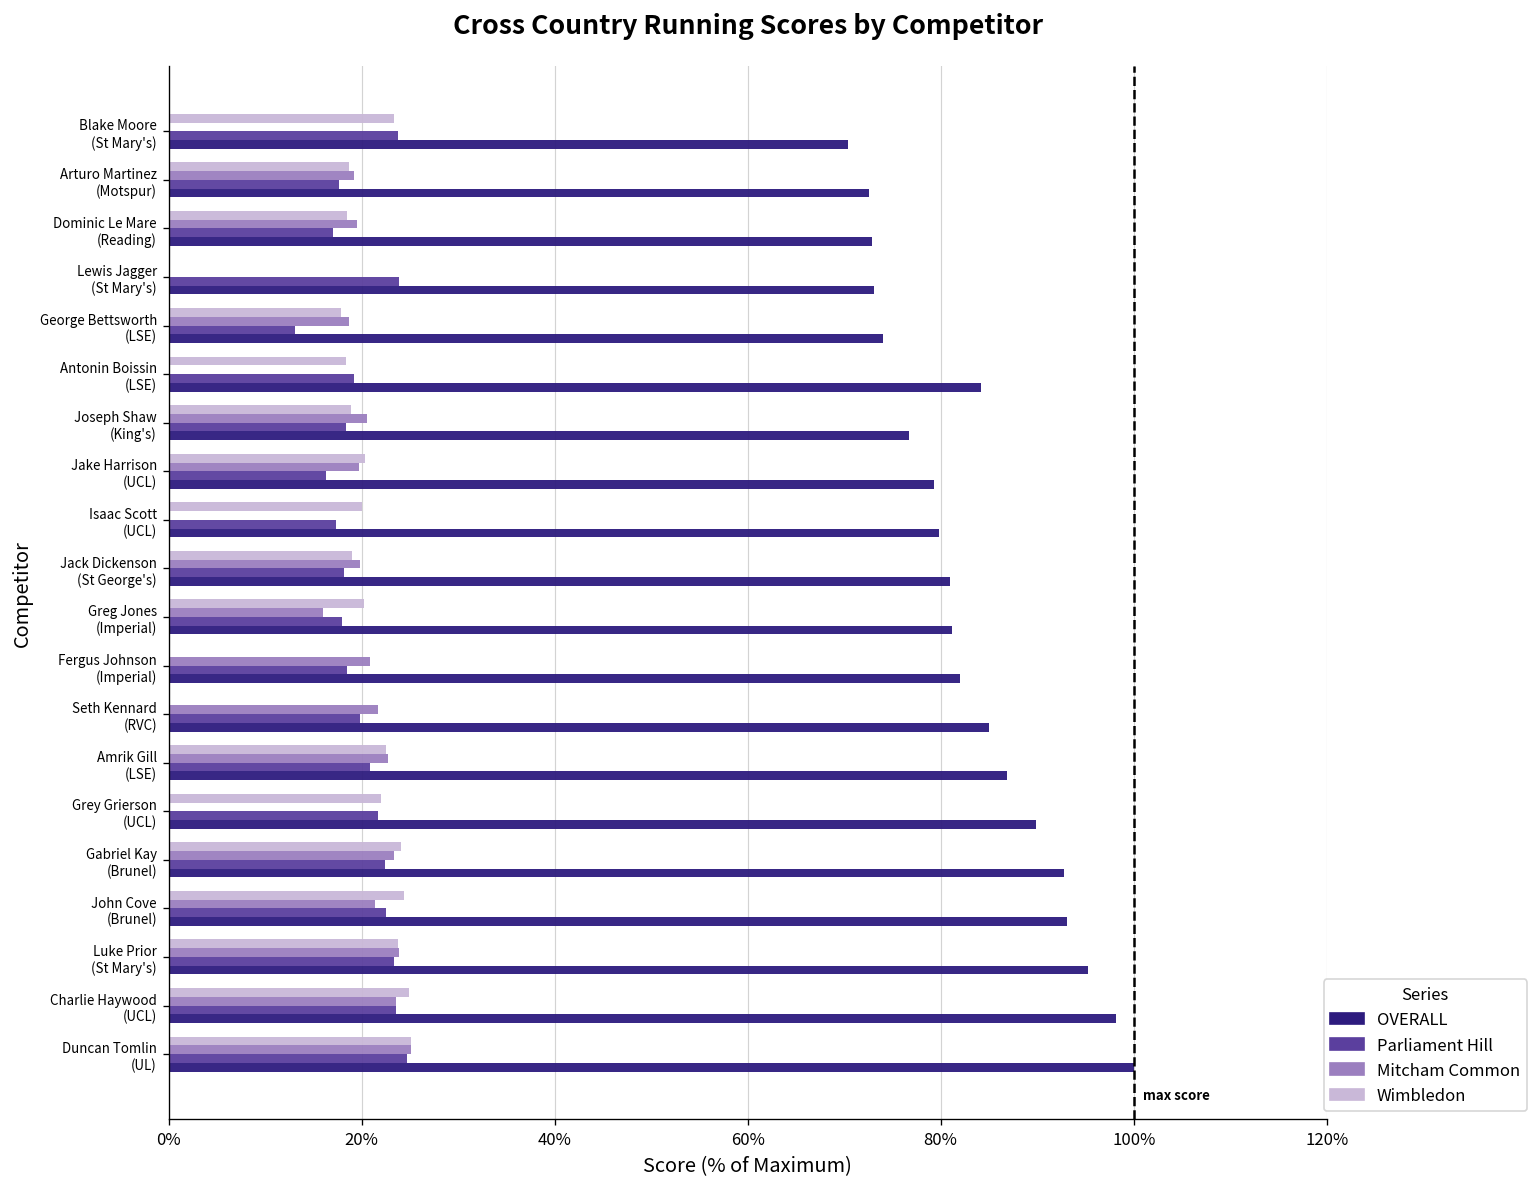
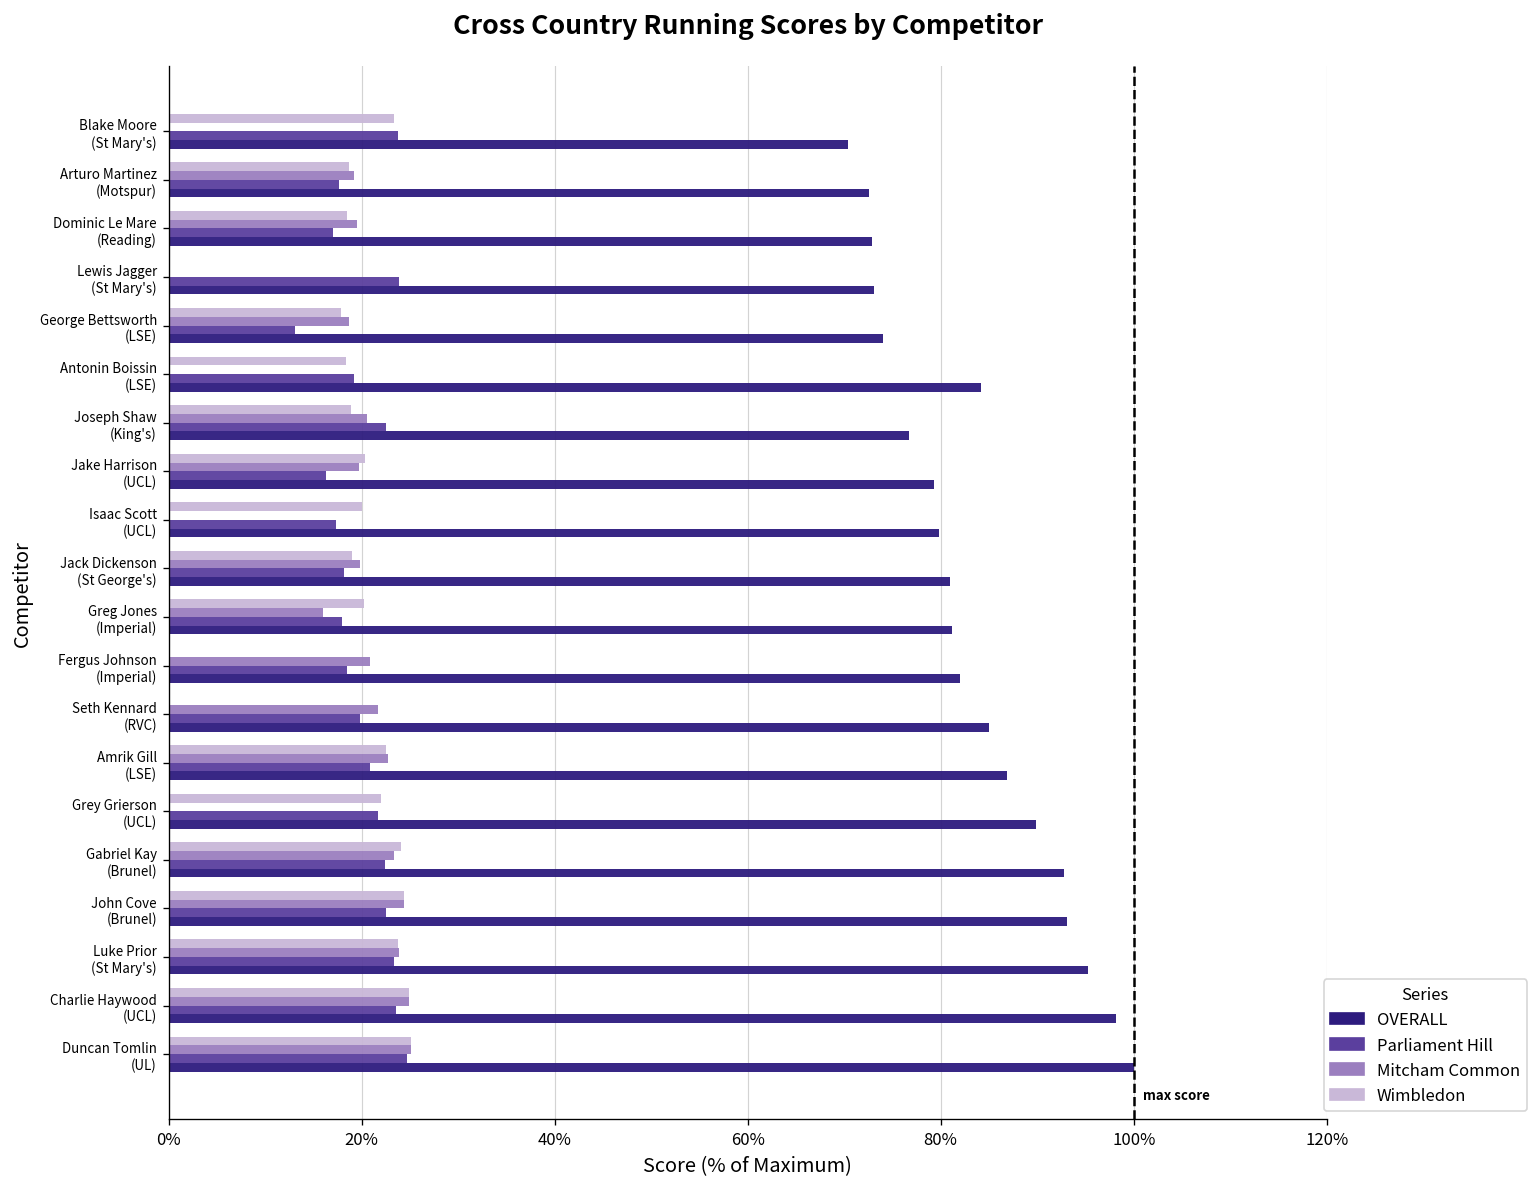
  {
    "OVERALL": {
      "Blake Moore (St Mary's)": "70%",
      "Arturo Martinez (Motspur)": "73%",
      "Dominic Le Mare (Reading)": "73%",
      "Lewis Jagger (St Mary's)": "73%",
      "George Bettsworth (LSE)": "74%",
      "Antonin Boissin (LSE)": "84%",
      "Joseph Shaw (King's)": "77%",
      "Jake Harrison (UCL)": "79%",
      "Isaac Scott (UCL)": "80%",
      "Jack Dickenson (St George's)": "81%",
      "Greg Jones (Imperial)": "81%",
      "Fergus Johnson (Imperial)": "82%",
      "Seth Kennard (RVC)": "85%",
      "Amrik Gill (LSE)": "87%",
      "Grey Grierson (UCL)": "90%",
      "Gabriel Kay (Brunel)": "93%",
      "John Cove (Brunel)": "93%",
      "Luke Prior (St Mary's)": "95%",
      "Charlie Haywood (UCL)": "98%",
      "Duncan Tomlin (UL)": "100%"
    },
    "Parliament Hill": {
      "Blake Moore (St Mary's)": "24%",
      "Arturo Martinez (Motspur)": "18%",
      "Dominic Le Mare (Reading)": "17%",
      "Lewis Jagger (St Mary's)": "24%",
      "George Bettsworth (LSE)": "13%",
      "Antonin Boissin (LSE)": "19%",
-     "Joseph Shaw (King's)": "18%",
+     "Joseph Shaw (King's)": "23%",
      "Jake Harrison (UCL)": "16%",
      "Isaac Scott (UCL)": "17%",
      "Jack Dickenson (St George's)": "18%",
      "Greg Jones (Imperial)": "18%",
      "Fergus Johnson (Imperial)": "19%",
      "Seth Kennard (RVC)": "20%",
      "Amrik Gill (LSE)": "21%",
      "Grey Grierson (UCL)": "22%",
      "Gabriel Kay (Brunel)": "22%",
      "John Cove (Brunel)": "23%",
      "Luke Prior (St Mary's)": "23%",
      "Charlie Haywood (UCL)": "24%",
      "Duncan Tomlin (UL)": "25%"
    },
    "Mitcham Common": {
      "Blake Moore (St Mary's)": "0%",
      "Arturo Martinez (Motspur)": "19%",
      "Dominic Le Mare (Reading)": "20%",
      "Lewis Jagger (St Mary's)": "0%",
      "George Bettsworth (LSE)": "19%",
      "Antonin Boissin (LSE)": "0%",
      "Joseph Shaw (King's)": "21%",
      "Jake Harrison (UCL)": "20%",
      "Isaac Scott (UCL)": "0%",
      "Jack Dickenson (St George's)": "20%",
      "Greg Jones (Imperial)": "16%",
      "Fergus Johnson (Imperial)": "21%",
      "Seth Kennard (RVC)": "22%",
      "Amrik Gill (LSE)": "23%",
      "Grey Grierson (UCL)": "0%",
      "Gabriel Kay (Brunel)": "23%",
-     "John Cove (Brunel)": "21%",
+     "John Cove (Brunel)": "24%",
      "Luke Prior (St Mary's)": "24%",
-     "Charlie Haywood (UCL)": "24%",
+     "Charlie Haywood (UCL)": "25%",
      "Duncan Tomlin (UL)": "25%"
    },
    "Wimbledon": {
      "Blake Moore (St Mary's)": "23%",
      "Arturo Martinez (Motspur)": "19%",
      "Dominic Le Mare (Reading)": "19%",
      "Lewis Jagger (St Mary's)": "0%",
      "George Bettsworth (LSE)": "18%",
      "Antonin Boissin (LSE)": "18%",
      "Joseph Shaw (King's)": "19%",
      "Jake Harrison (UCL)": "20%",
      "Isaac Scott (UCL)": "20%",
      "Jack Dickenson (St George's)": "19%",
      "Greg Jones (Imperial)": "20%",
      "Fergus Johnson (Imperial)": "0%",
      "Seth Kennard (RVC)": "0%",
      "Amrik Gill (LSE)": "23%",
      "Grey Grierson (UCL)": "22%",
      "Gabriel Kay (Brunel)": "24%",
      "John Cove (Brunel)": "24%",
      "Luke Prior (St Mary's)": "24%",
      "Charlie Haywood (UCL)": "25%",
      "Duncan Tomlin (UL)": "25%"
    }
  }
